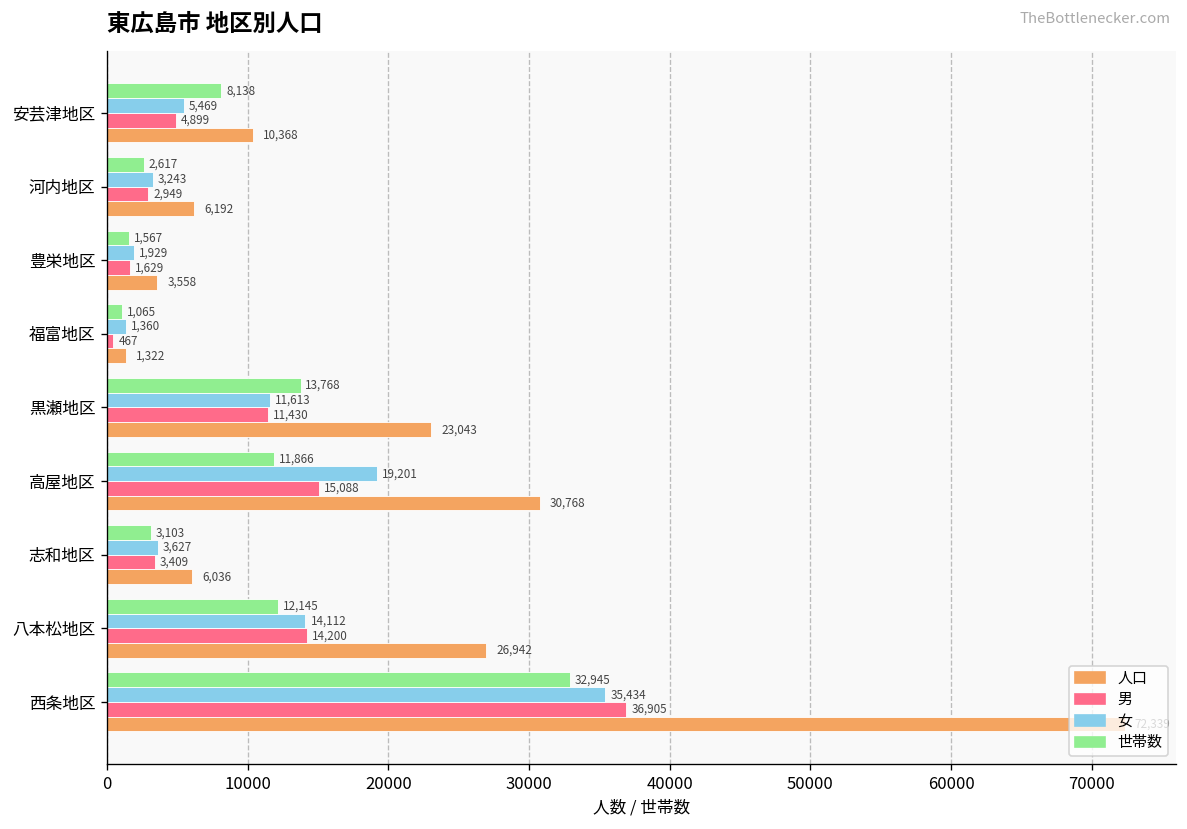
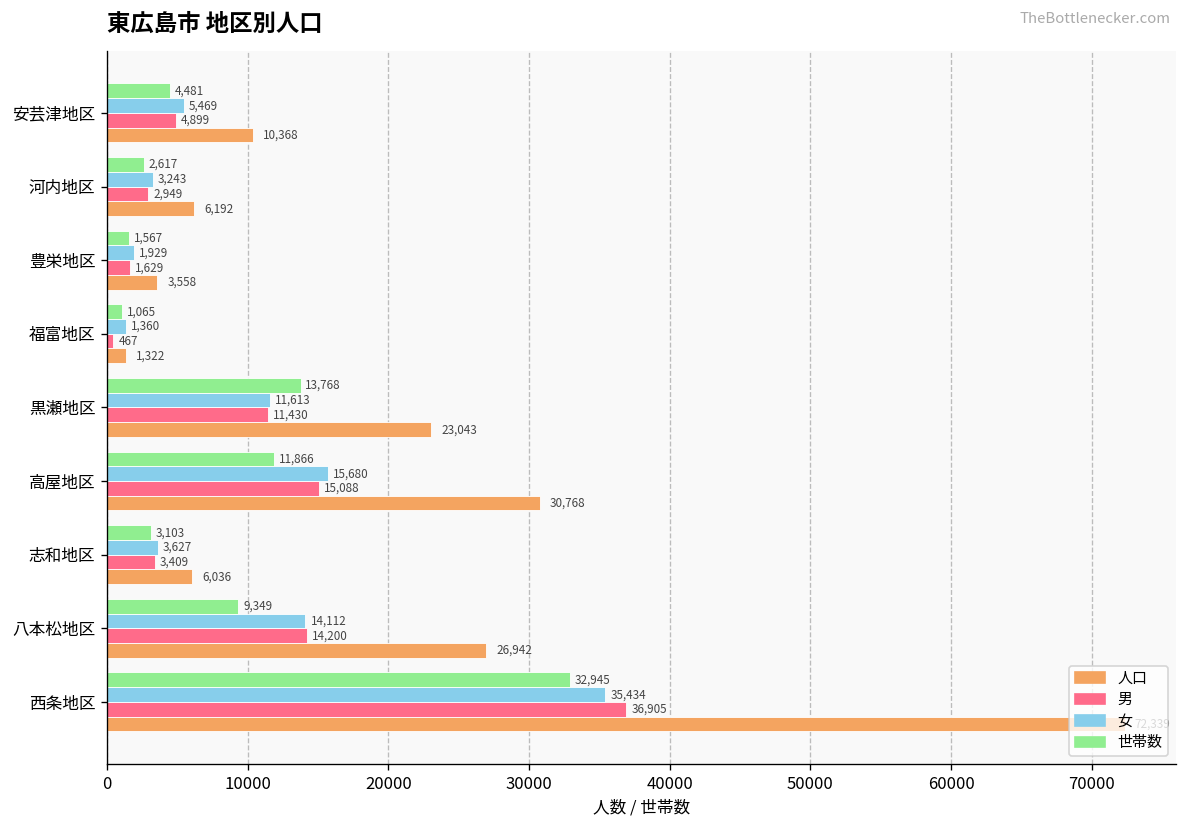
  {
    "人口": {
      "安芸津地区": "10,368",
      "河内地区": "6,192",
      "豊栄地区": "3,558",
      "福富地区": "1,322",
      "黒瀬地区": "23,043",
      "高屋地区": "30,768",
      "志和地区": "6,036",
      "八本松地区": "26,942"
    },
    "男": {
      "安芸津地区": "4,899",
      "河内地区": "2,949",
      "豊栄地区": "1,629",
      "福富地区": "467",
      "黒瀬地区": "11,430",
      "高屋地区": "15,088",
      "志和地区": "3,409",
      "八本松地区": "14,200",
      "西条地区": "36,905"
    },
    "女": {
      "安芸津地区": "5,469",
      "河内地区": "3,243",
      "豊栄地区": "1,929",
      "福富地区": "1,360",
      "黒瀬地区": "11,613",
-     "高屋地区": "19,201",
+     "高屋地区": "15,680",
      "志和地区": "3,627",
      "八本松地区": "14,112",
      "西条地区": "35,434"
    },
    "世帯数": {
-     "安芸津地区": "8,138",
+     "安芸津地区": "4,481",
      "河内地区": "2,617",
      "豊栄地区": "1,567",
      "福富地区": "1,065",
      "黒瀬地区": "13,768",
      "高屋地区": "11,866",
      "志和地区": "3,103",
-     "八本松地区": "12,145",
+     "八本松地区": "9,349",
      "西条地区": "32,945"
    }
  }
